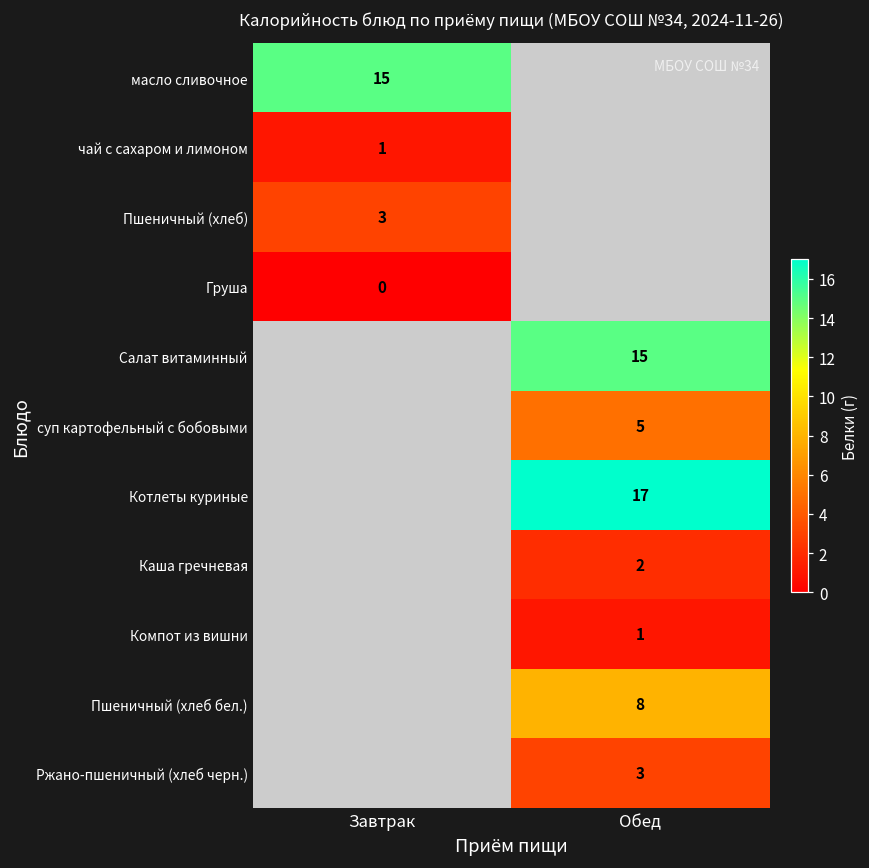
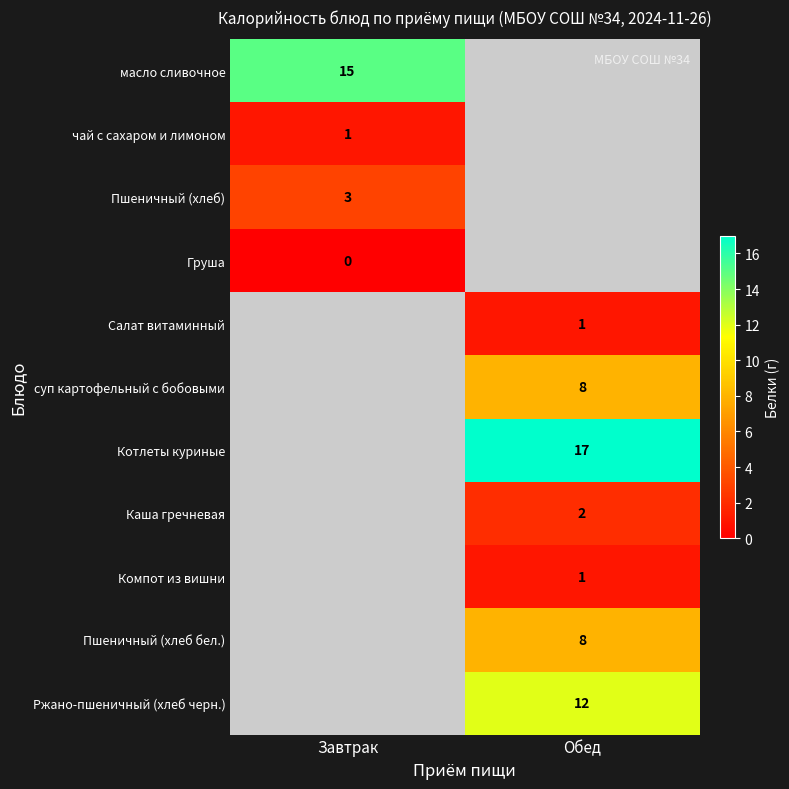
  {
    "масло сливочное": {
      "Завтрак": 15
    },
    "чай с сахаром и лимоном": {
      "Завтрак": 1
    },
    "Пшеничный (хлеб)": {
      "Завтрак": 3
    },
    "Груша": {
      "Завтрак": 0
    },
    "Салат витаминный": {
-     "Обед": 15
+     "Обед": 1
    },
    "суп картофельный с бобовыми": {
-     "Обед": 5
+     "Обед": 8
    },
    "Котлеты куриные": {
      "Обед": 17
    },
    "Каша гречневая": {
      "Обед": 2
    },
    "Компот из вишни": {
      "Обед": 1
    },
    "Пшеничный (хлеб бел.)": {
      "Обед": 8
    },
    "Ржано-пшеничный (хлеб черн.)": {
-     "Обед": 3
+     "Обед": 12
    }
  }
